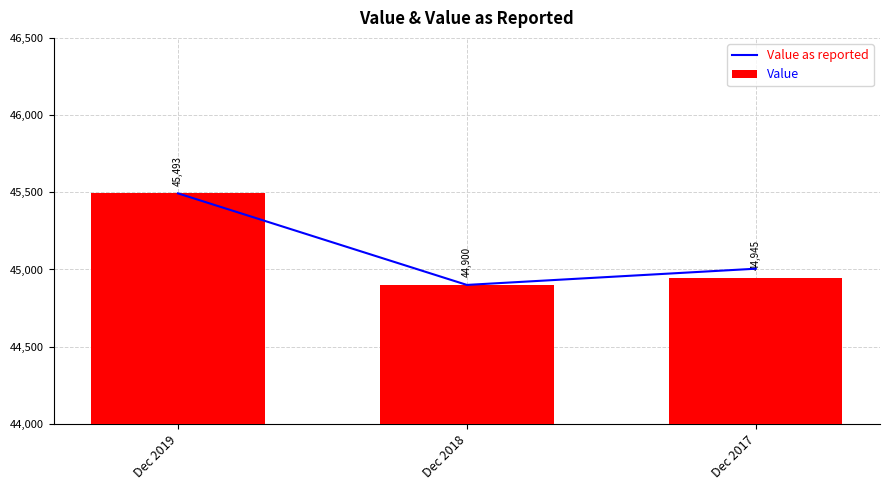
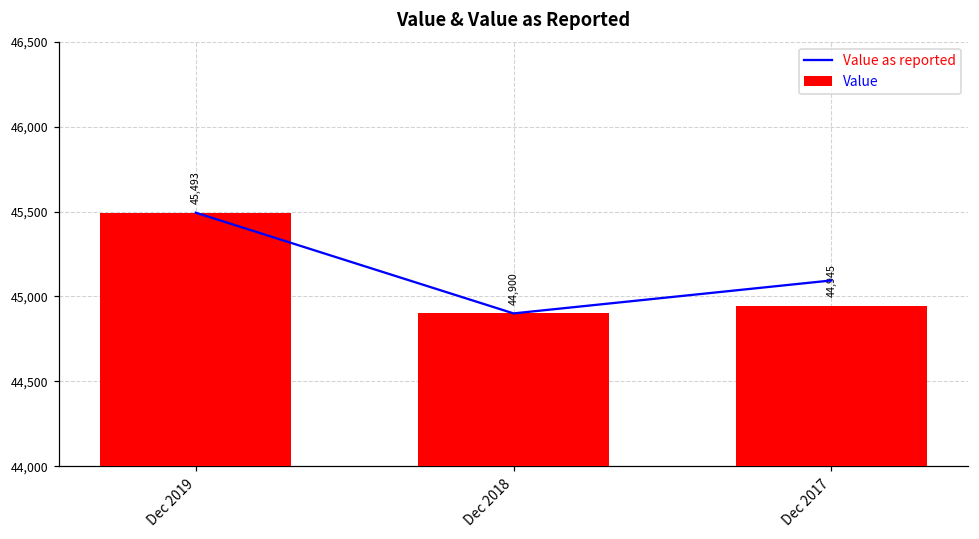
  {
    "Value": {
      "Dec 2019": "45,493",
      "Dec 2018": "44,900"
    },
    "Value as reported": {
-     "Dec 2017": "45,010"
+     "Dec 2017": "45,090"
    }
  }
